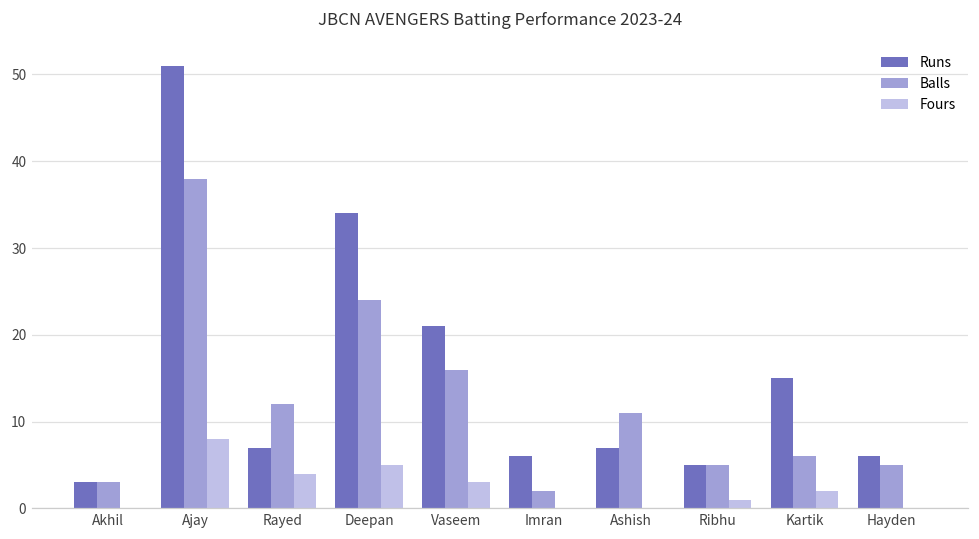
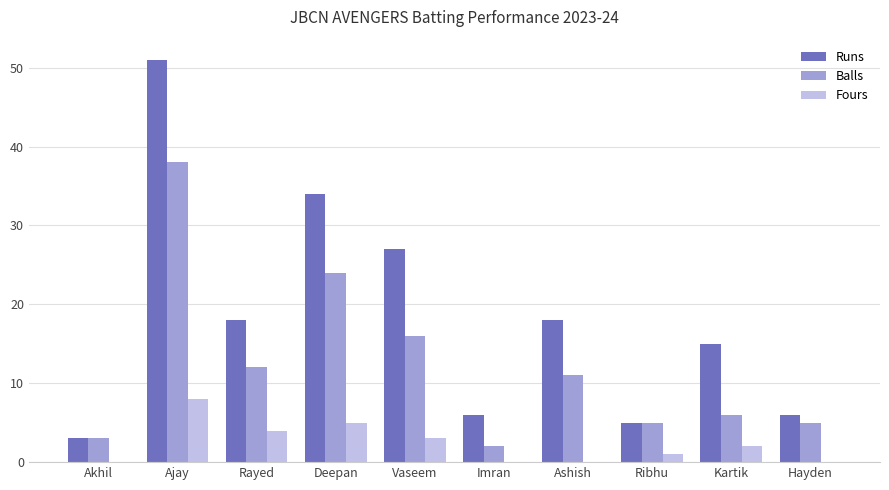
  {
    "Runs": {
      "Akhil": 3,
      "Ajay": 51,
-     "Rayed": 7,
+     "Rayed": 18,
      "Deepan": 34,
-     "Vaseem": 21,
+     "Vaseem": 27,
      "Imran": 6,
-     "Ashish": 7,
+     "Ashish": 18,
      "Ribhu": 5,
      "Kartik": 15,
      "Hayden": 6
    }
  }
